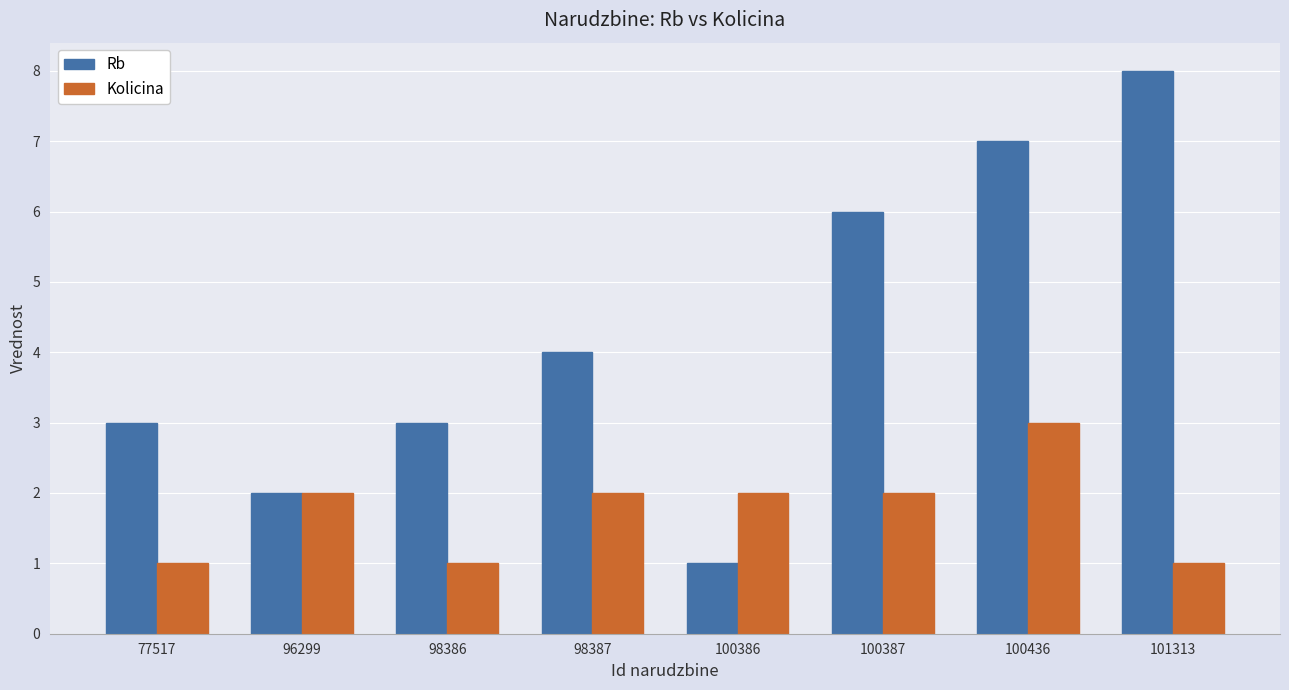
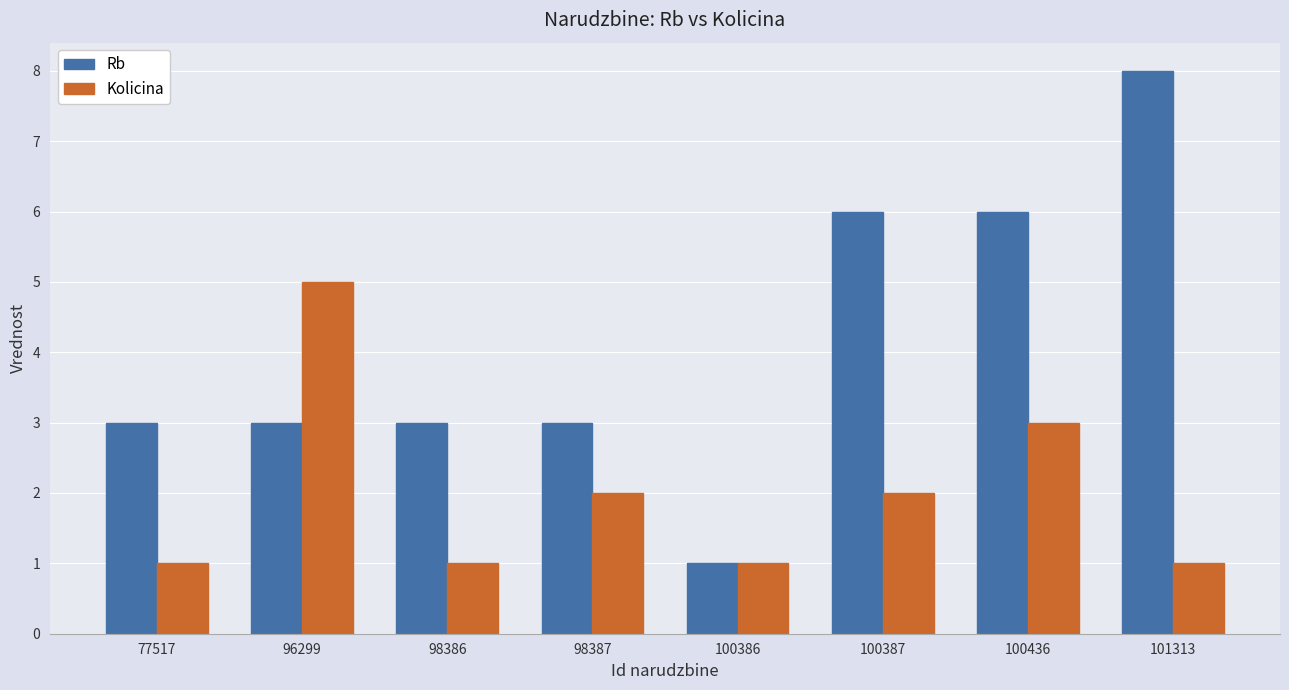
  {
    "Rb": {
      "77517": 3,
-     "96299": 2,
+     "96299": 3,
      "98386": 3,
-     "98387": 4,
+     "98387": 3,
      "100386": 1,
      "100387": 6,
-     "100436": 7,
+     "100436": 6,
      "101313": 8
    },
    "Kolicina": {
      "77517": 1,
-     "96299": 2,
+     "96299": 5,
      "98386": 1,
      "98387": 2,
-     "100386": 2,
+     "100386": 1,
      "100387": 2,
      "100436": 3,
      "101313": 1
    }
  }
